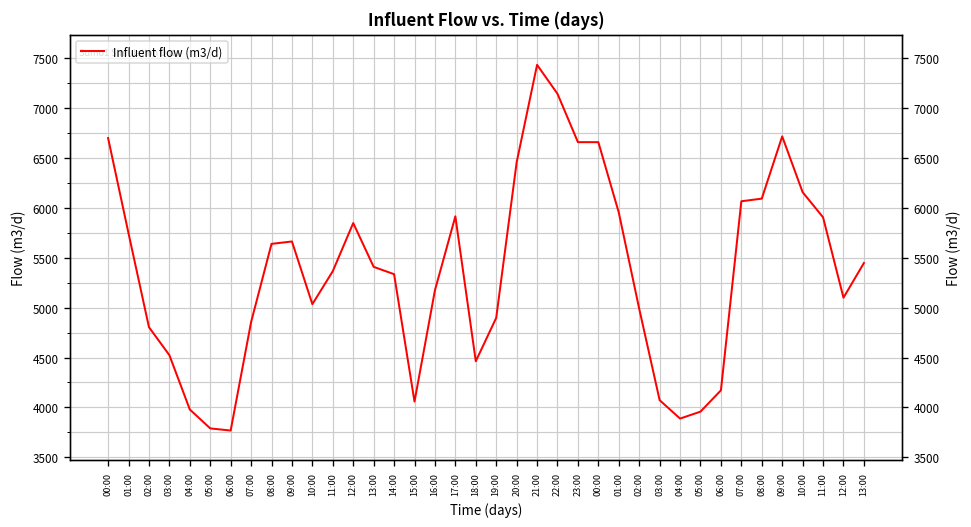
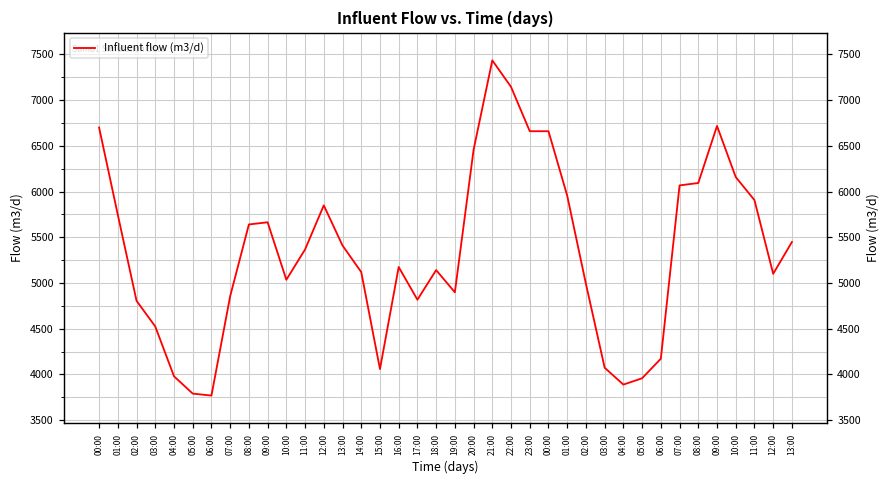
  {
-   "14:00": 5300,
+   "14:00": 5100,
    "15:00": 4100,
    "16:00": 5200,
-   "17:00": 5900,
-   "18:00": 4500,
+   "17:00": 4800,
+   "18:00": 5100,
    "19:00": 4900,
    "20:00": 6500,
    "21:00": 7400,
    "22:00": 7100,
    "23:00": 6700
  }
